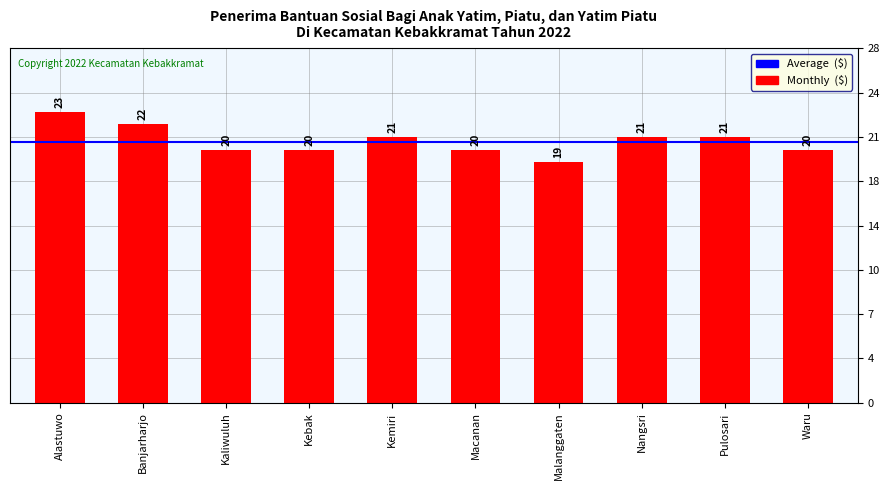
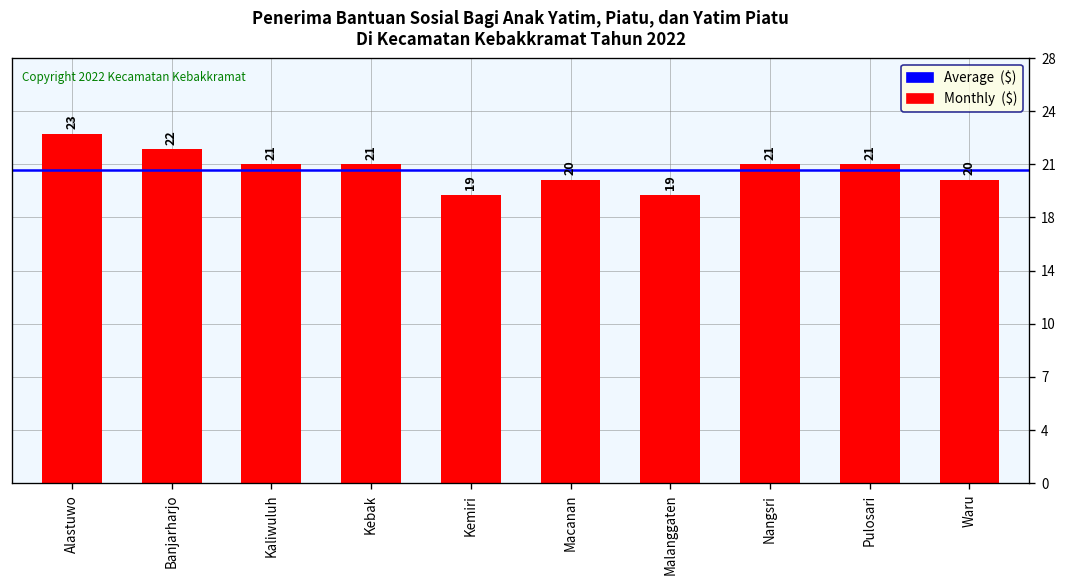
  {
    "Alastuwo": 23,
    "Banjarharjo": 22,
-   "Kaliwuluh": 20,
-   "Kebak": 20,
-   "Kemiri": 21,
+   "Kaliwuluh": 21,
+   "Kebak": 21,
+   "Kemiri": 19,
    "Macanan": 20,
    "Malanggaten": 19,
    "Nangsri": 21,
    "Pulosari": 21,
    "Waru": 20
  }
